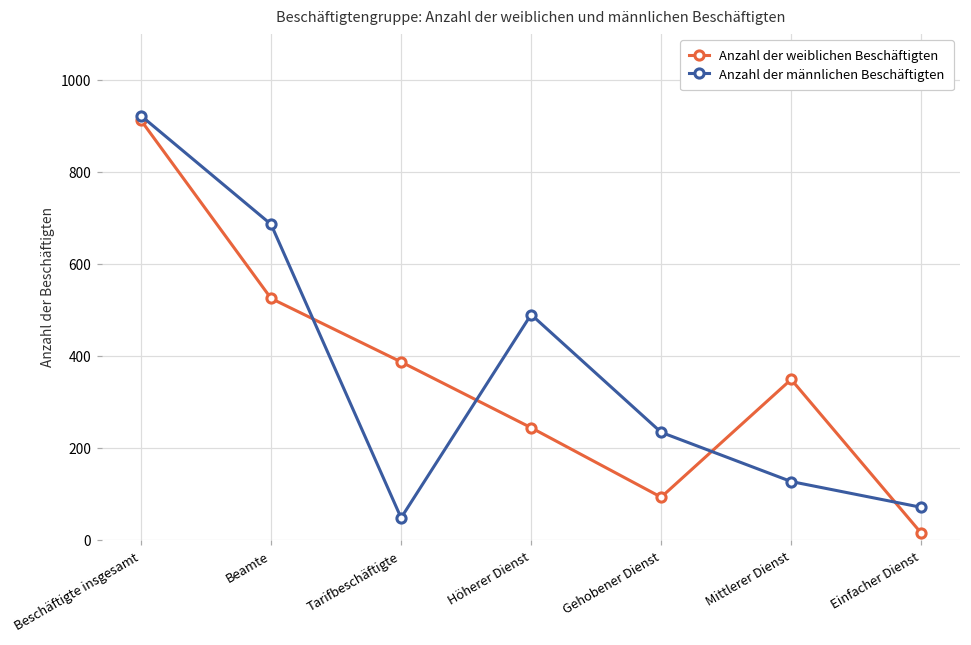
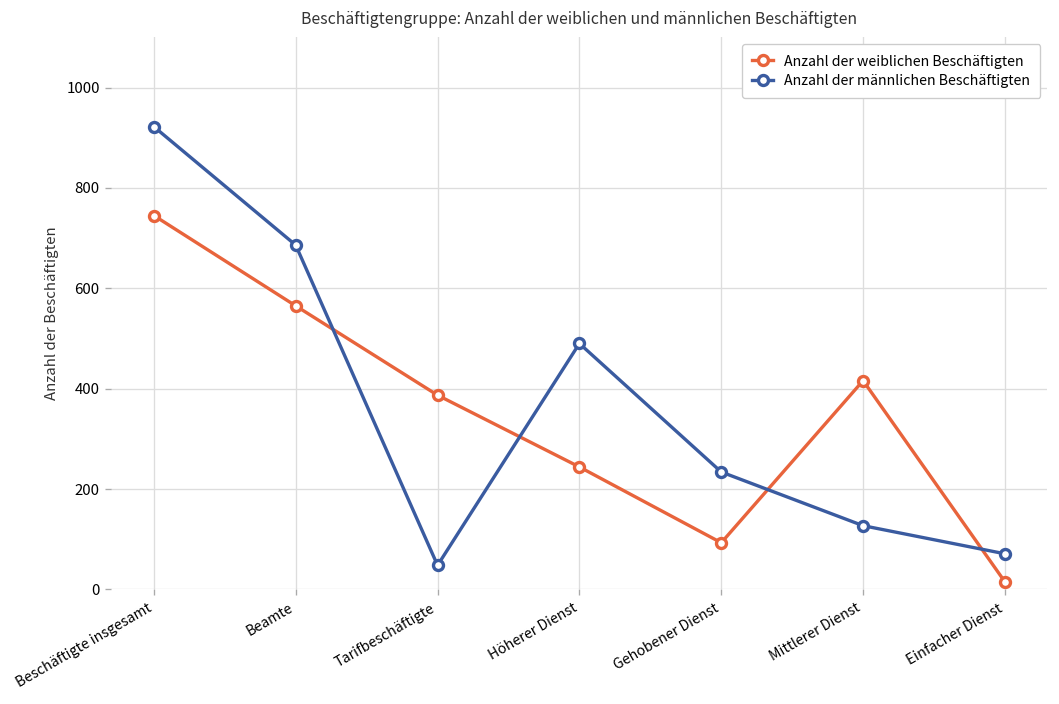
  {
    "Anzahl der weiblichen Beschäftigten": {
-     "Beschäftigte insgesamt": 910,
-     "Beamte": 530,
+     "Beschäftigte insgesamt": 750,
+     "Beamte": 570,
      "Tarifbeschäftigte": 390,
      "Höherer Dienst": 240,
      "Gehobener Dienst": 90,
-     "Mittlerer Dienst": 350,
+     "Mittlerer Dienst": 420,
      "Einfacher Dienst": 20
    },
    "Anzahl der männlichen Beschäftigten": {
      "Beschäftigte insgesamt": 920,
      "Beamte": 690,
      "Tarifbeschäftigte": 50,
      "Höherer Dienst": 490,
      "Gehobener Dienst": 230,
      "Mittlerer Dienst": 130,
      "Einfacher Dienst": 70
    }
  }
